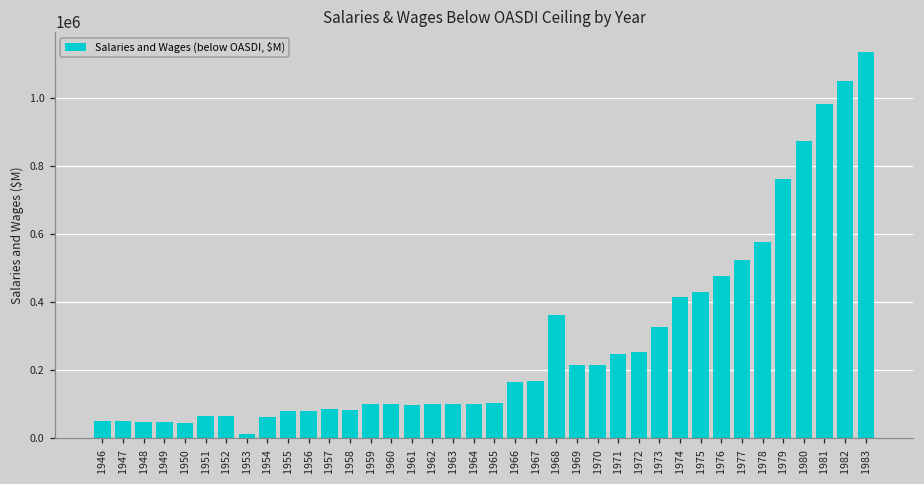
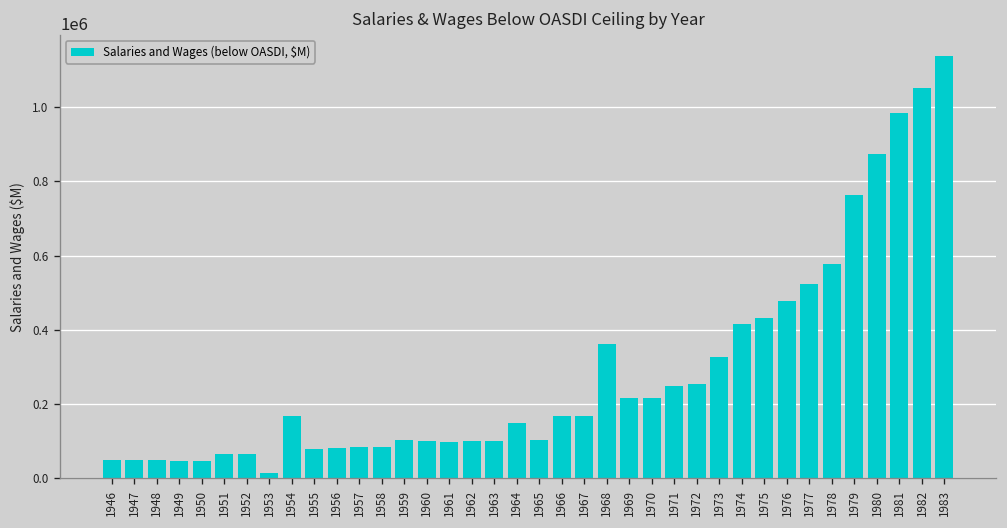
  {
    "1946": 50000,
    "1947": 50000,
    "1948": 50000,
    "1949": 50000,
    "1950": 50000,
    "1951": 70000,
    "1952": 60000,
    "1953": 10000,
-   "1954": 60000,
+   "1954": 170000,
    "1955": 80000,
    "1956": 80000,
    "1957": 80000,
    "1958": 80000,
    "1959": 100000,
    "1960": 100000,
    "1961": 100000,
    "1962": 100000,
    "1963": 100000,
-   "1964": 100000,
+   "1964": 150000,
    "1965": 100000,
    "1966": 170000,
    "1967": 170000,
    "1968": 360000,
    "1969": 210000,
    "1970": 220000,
    "1971": 250000,
    "1972": 250000,
    "1973": 330000,
    "1974": 410000,
    "1975": 430000,
    "1976": 480000,
    "1977": 520000,
    "1978": 580000,
    "1979": 760000,
    "1980": 870000,
    "1981": 980000,
    "1982": 1050000,
    "1983": 1140000
  }
